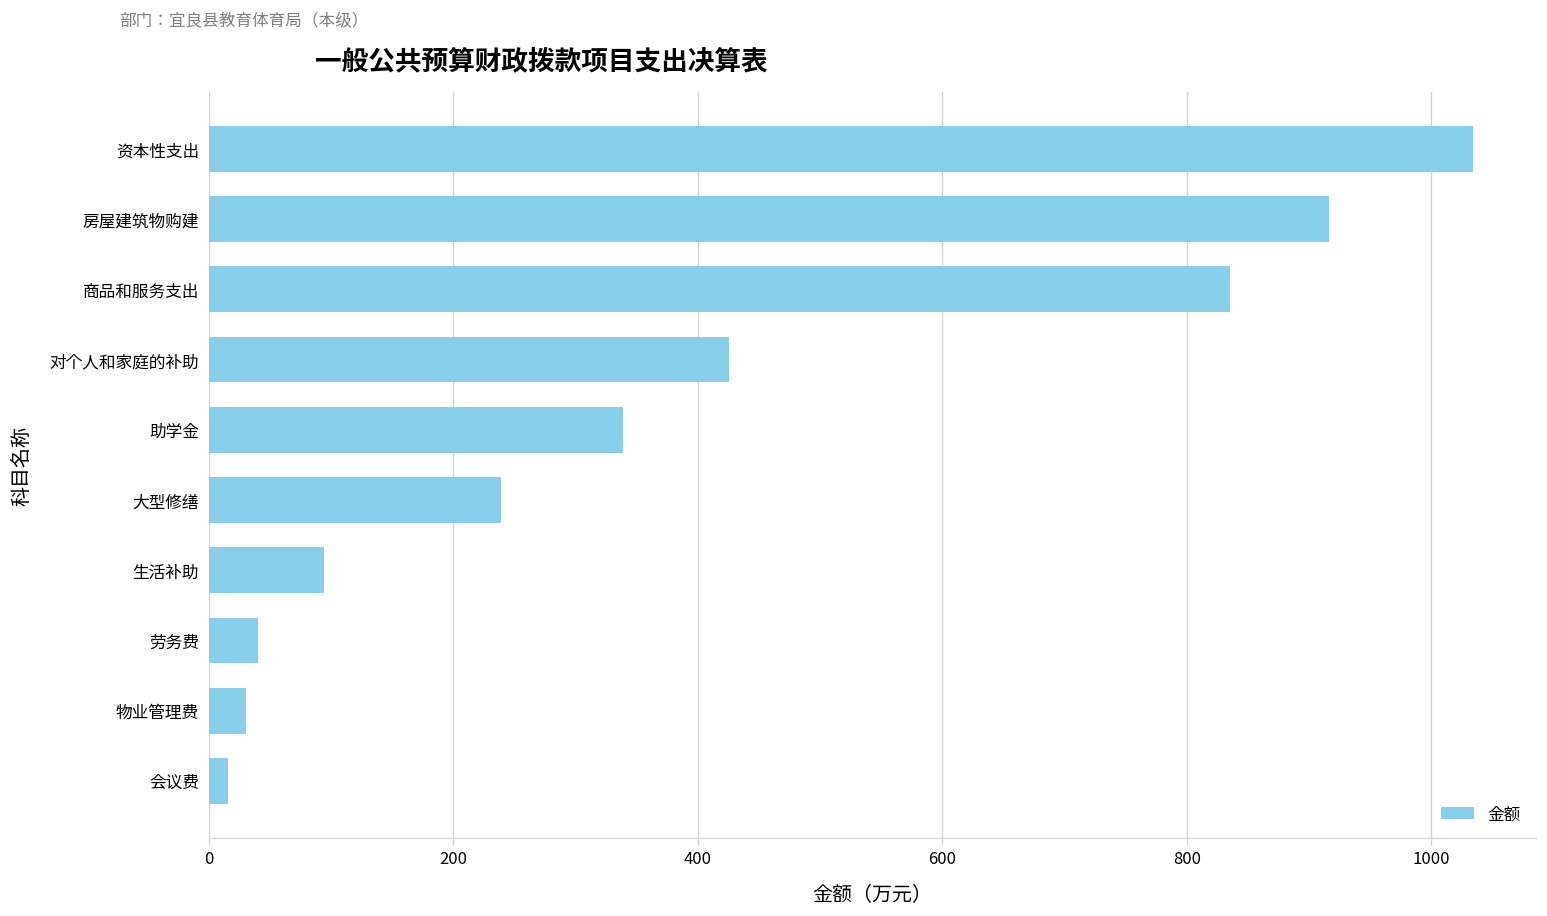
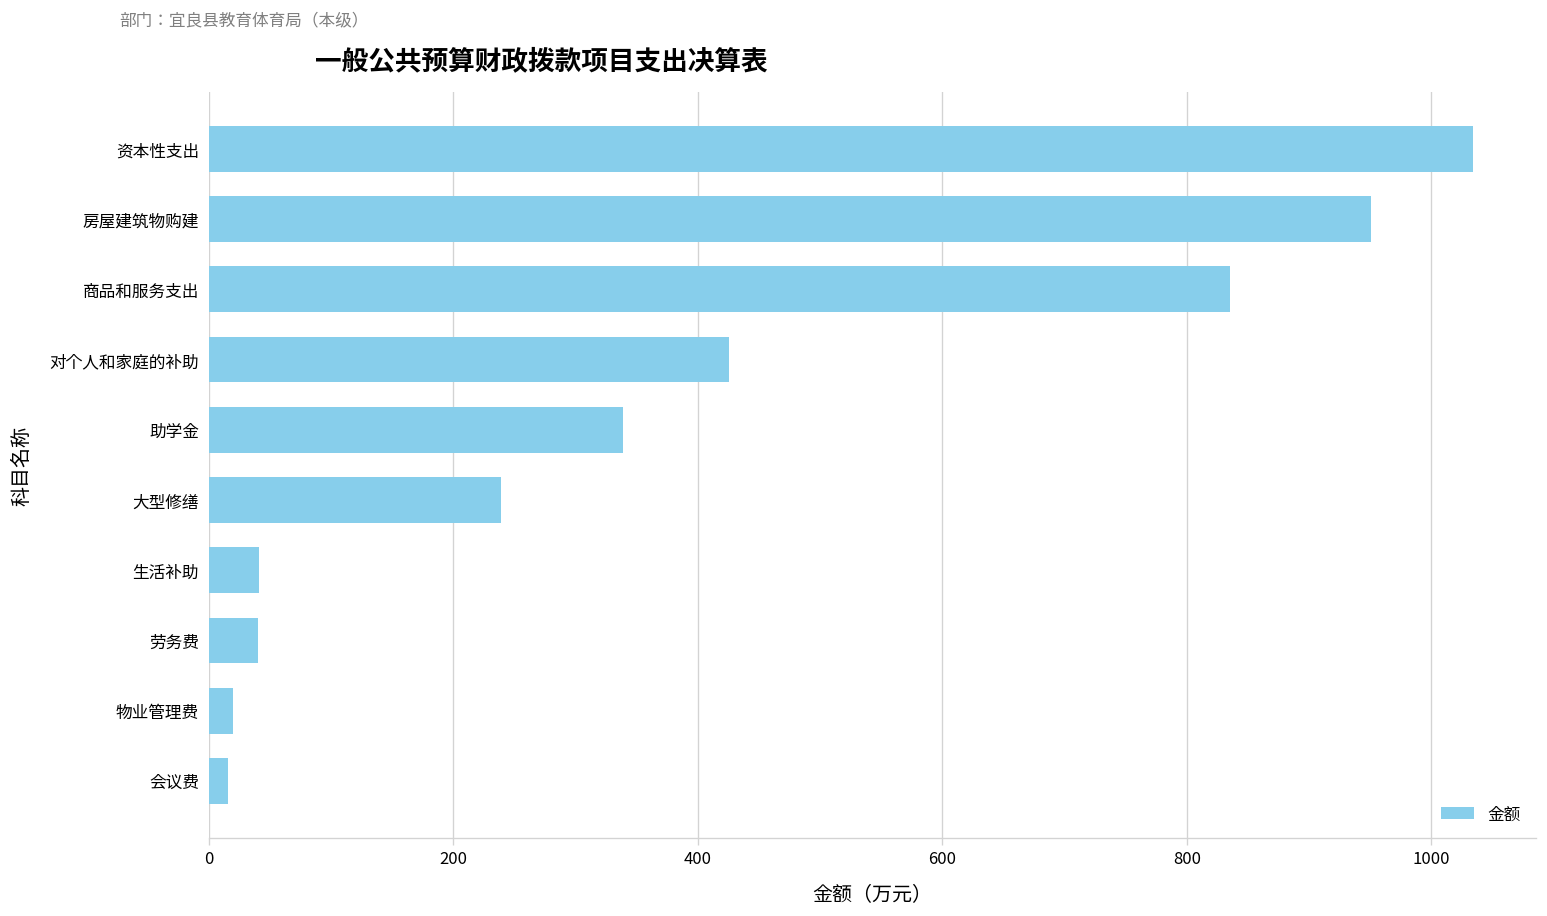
  {
    "资本性支出": 1034,
-   "房屋建筑物购建": 916,
+   "房屋建筑物购建": 951,
    "商品和服务支出": 836,
    "对个人和家庭的补助": 425,
    "助学金": 339,
    "大型修缮": 239,
-   "生活补助": 94,
+   "生活补助": 41,
    "劳务费": 40,
-   "物业管理费": 30,
+   "物业管理费": 20,
    "会议费": 15
  }
